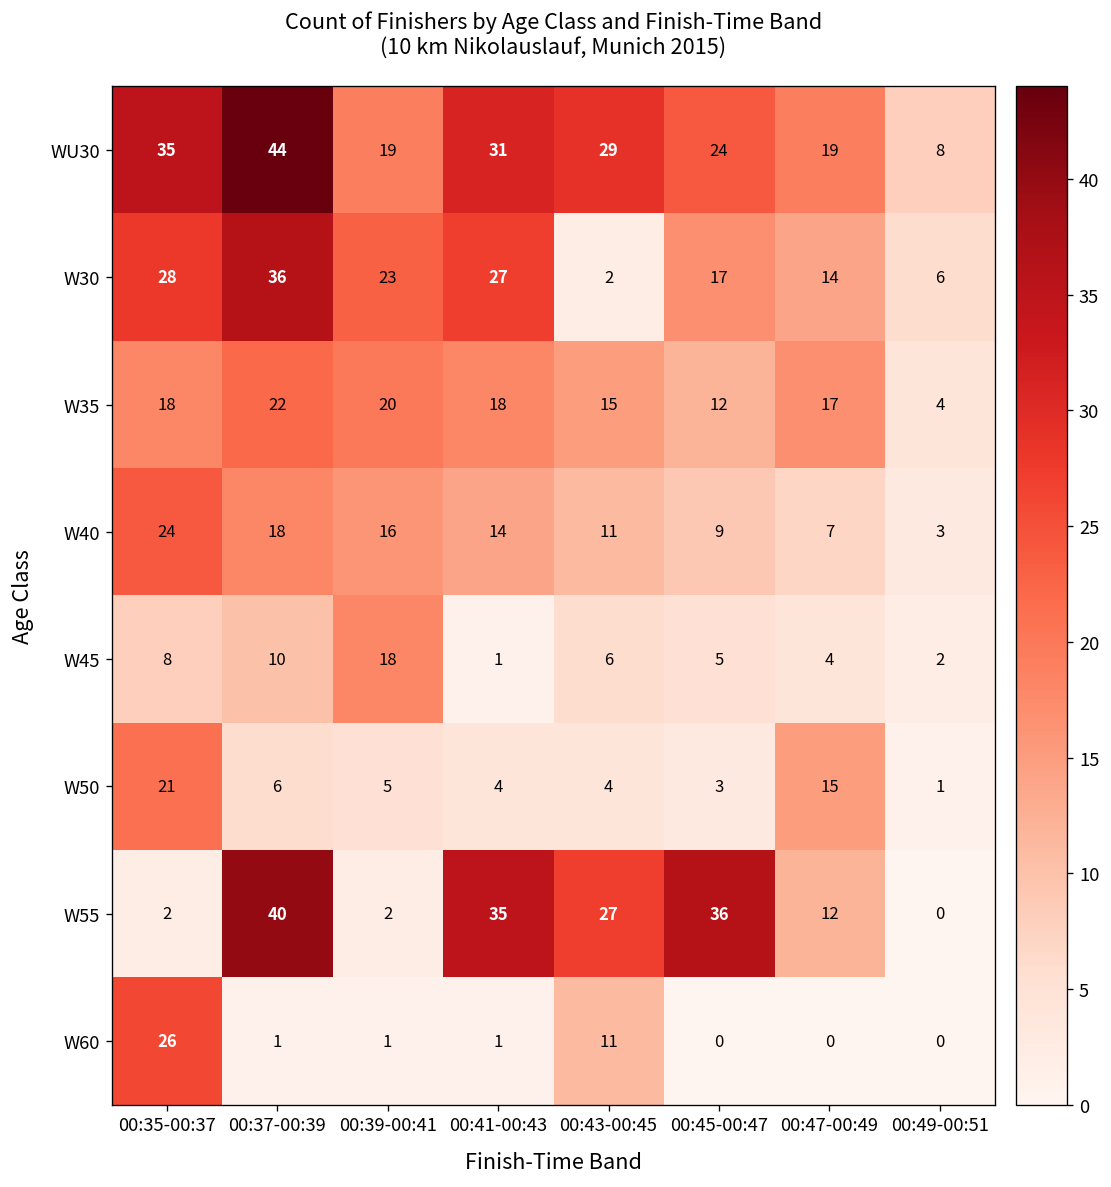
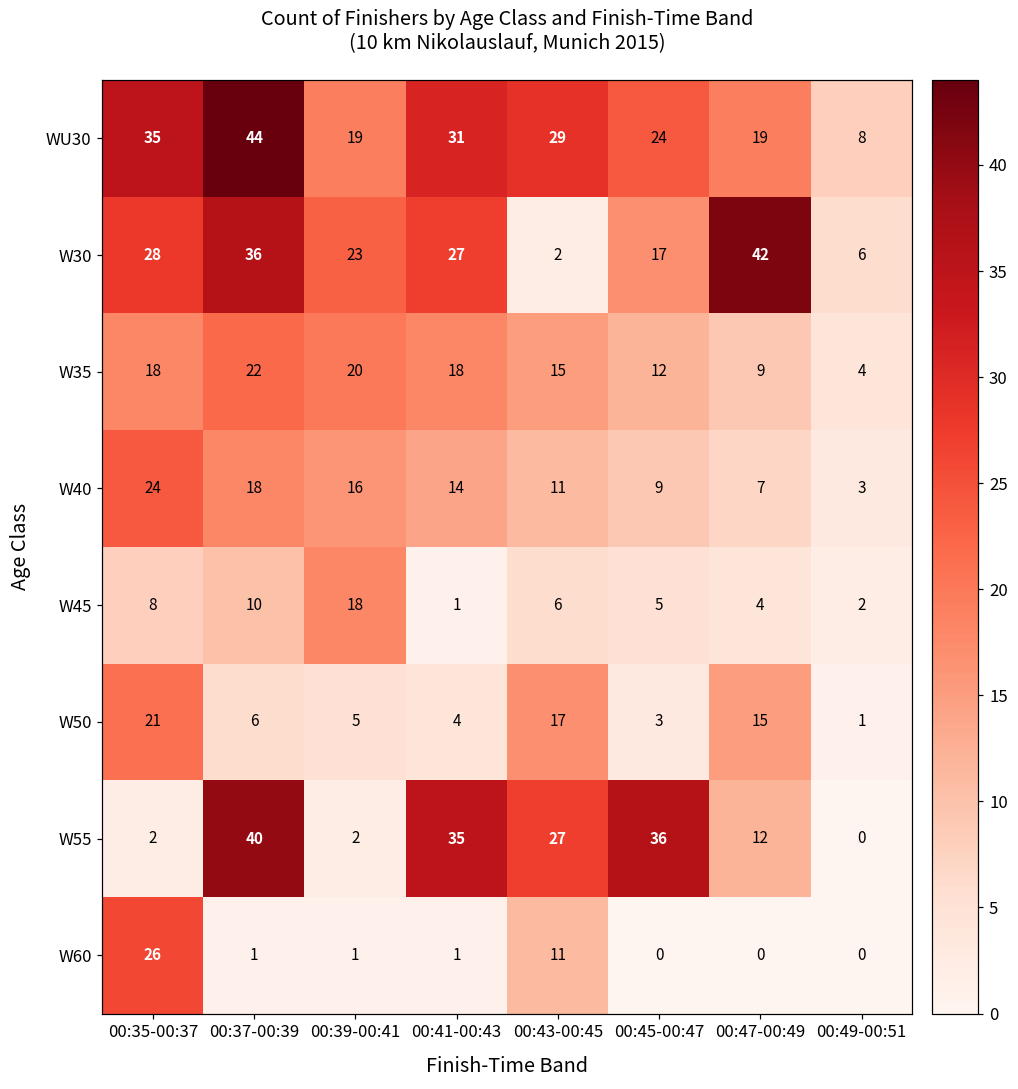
  {
    "WU30": {
      "00:35-00:37": 35,
      "00:37-00:39": 44,
      "00:39-00:41": 19,
      "00:41-00:43": 31,
      "00:43-00:45": 29,
      "00:45-00:47": 24,
      "00:47-00:49": 19,
      "00:49-00:51": 8
    },
    "W30": {
      "00:35-00:37": 28,
      "00:37-00:39": 36,
      "00:39-00:41": 23,
      "00:41-00:43": 27,
      "00:43-00:45": 2,
      "00:45-00:47": 17,
-     "00:47-00:49": 14,
+     "00:47-00:49": 42,
      "00:49-00:51": 6
    },
    "W35": {
      "00:35-00:37": 18,
      "00:37-00:39": 22,
      "00:39-00:41": 20,
      "00:41-00:43": 18,
      "00:43-00:45": 15,
      "00:45-00:47": 12,
-     "00:47-00:49": 17,
+     "00:47-00:49": 9,
      "00:49-00:51": 4
    },
    "W40": {
      "00:35-00:37": 24,
      "00:37-00:39": 18,
      "00:39-00:41": 16,
      "00:41-00:43": 14,
      "00:43-00:45": 11,
      "00:45-00:47": 9,
      "00:47-00:49": 7,
      "00:49-00:51": 3
    },
    "W45": {
      "00:35-00:37": 8,
      "00:37-00:39": 10,
      "00:39-00:41": 18,
      "00:41-00:43": 1,
      "00:43-00:45": 6,
      "00:45-00:47": 5,
      "00:47-00:49": 4,
      "00:49-00:51": 2
    },
    "W50": {
      "00:35-00:37": 21,
      "00:37-00:39": 6,
      "00:39-00:41": 5,
      "00:41-00:43": 4,
-     "00:43-00:45": 4,
+     "00:43-00:45": 17,
      "00:45-00:47": 3,
      "00:47-00:49": 15,
      "00:49-00:51": 1
    },
    "W55": {
      "00:35-00:37": 2,
      "00:37-00:39": 40,
      "00:39-00:41": 2,
      "00:41-00:43": 35,
      "00:43-00:45": 27,
      "00:45-00:47": 36,
      "00:47-00:49": 12,
      "00:49-00:51": 0
    },
    "W60": {
      "00:35-00:37": 26,
      "00:37-00:39": 1,
      "00:39-00:41": 1,
      "00:41-00:43": 1,
      "00:43-00:45": 11,
      "00:45-00:47": 0,
      "00:47-00:49": 0,
      "00:49-00:51": 0
    }
  }
